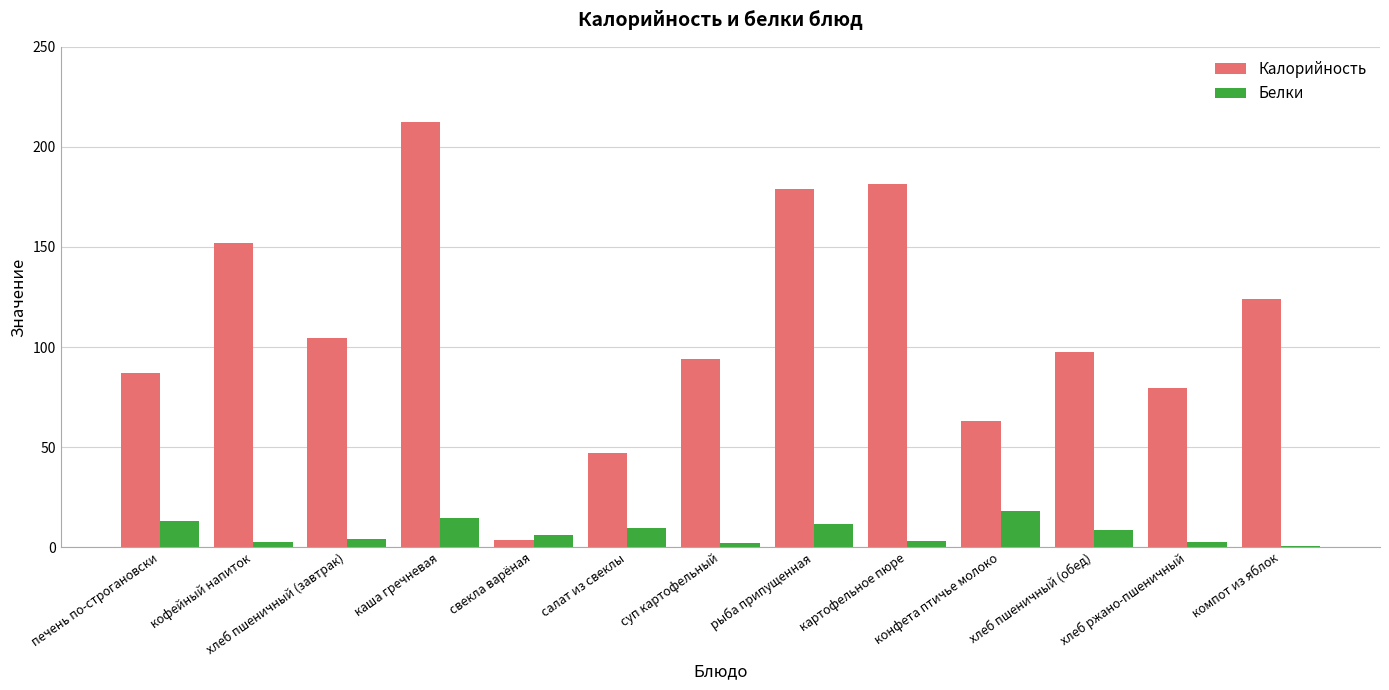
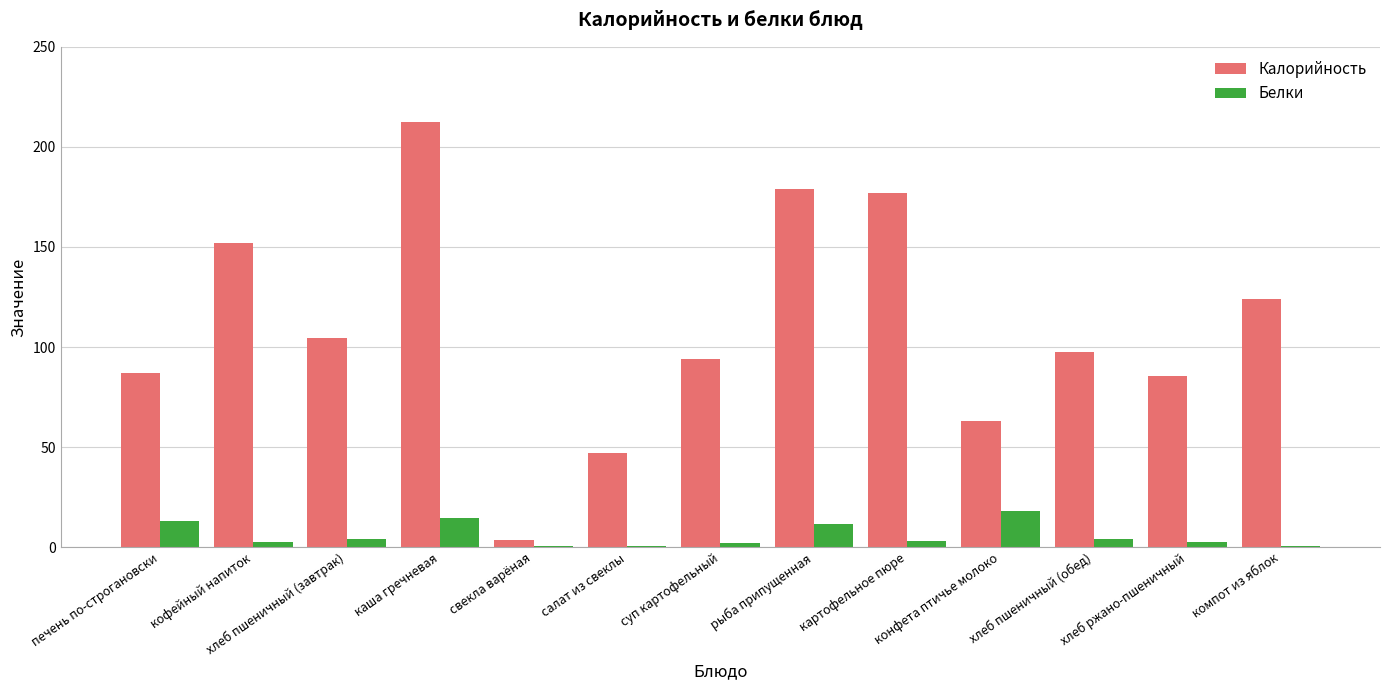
  {
    "Калорийность": {
      "печень по-строгановски": 87,
      "кофейный напиток": 152,
      "хлеб пшеничный (завтрак)": 104,
      "каша гречневая": 213,
      "свекла варёная": 4,
      "салат из свеклы": 47,
      "суп картофельный": 94,
      "рыба припущенная": 179,
-     "картофельное пюре": 182,
+     "картофельное пюре": 177,
      "конфета птичье молоко": 63,
      "хлеб пшеничный (обед)": 98,
-     "хлеб ржано-пшеничный": 80,
+     "хлеб ржано-пшеничный": 85,
      "компот из яблок": 124
    },
    "Белки": {
      "печень по-строгановски": 13,
      "кофейный напиток": 3,
      "хлеб пшеничный (завтрак)": 4,
      "каша гречневая": 14,
-     "свекла варёная": 6,
-     "салат из свеклы": 10,
+     "свекла варёная": 1,
+     "салат из свеклы": 1,
      "суп картофельный": 2,
      "рыба припущенная": 12,
      "картофельное пюре": 3,
      "конфета птичье молоко": 18,
-     "хлеб пшеничный (обед)": 9,
+     "хлеб пшеничный (обед)": 4,
      "хлеб ржано-пшеничный": 3
    }
  }
